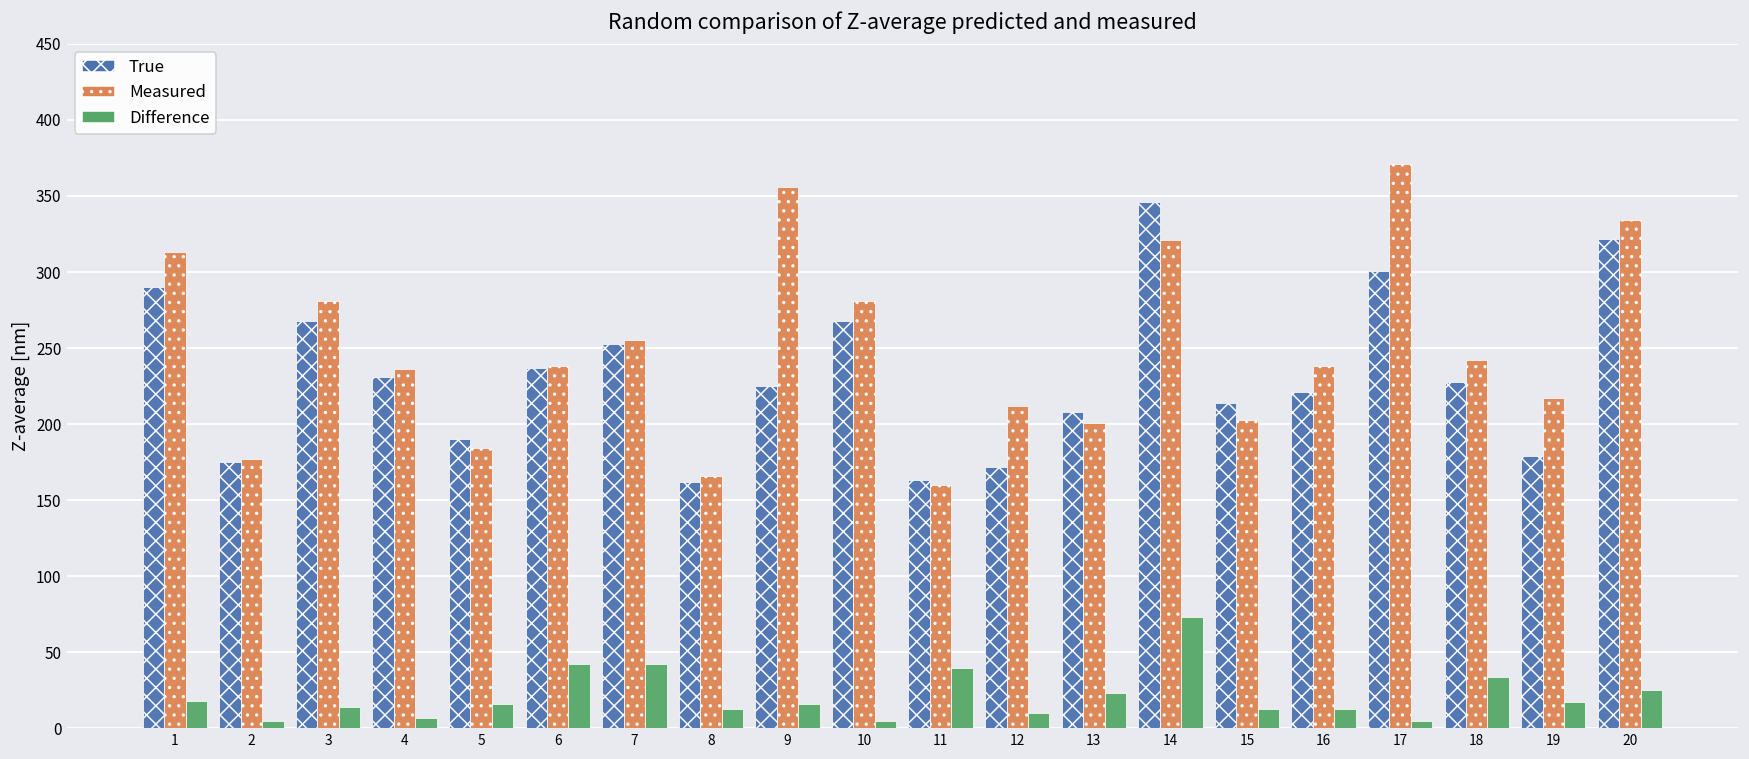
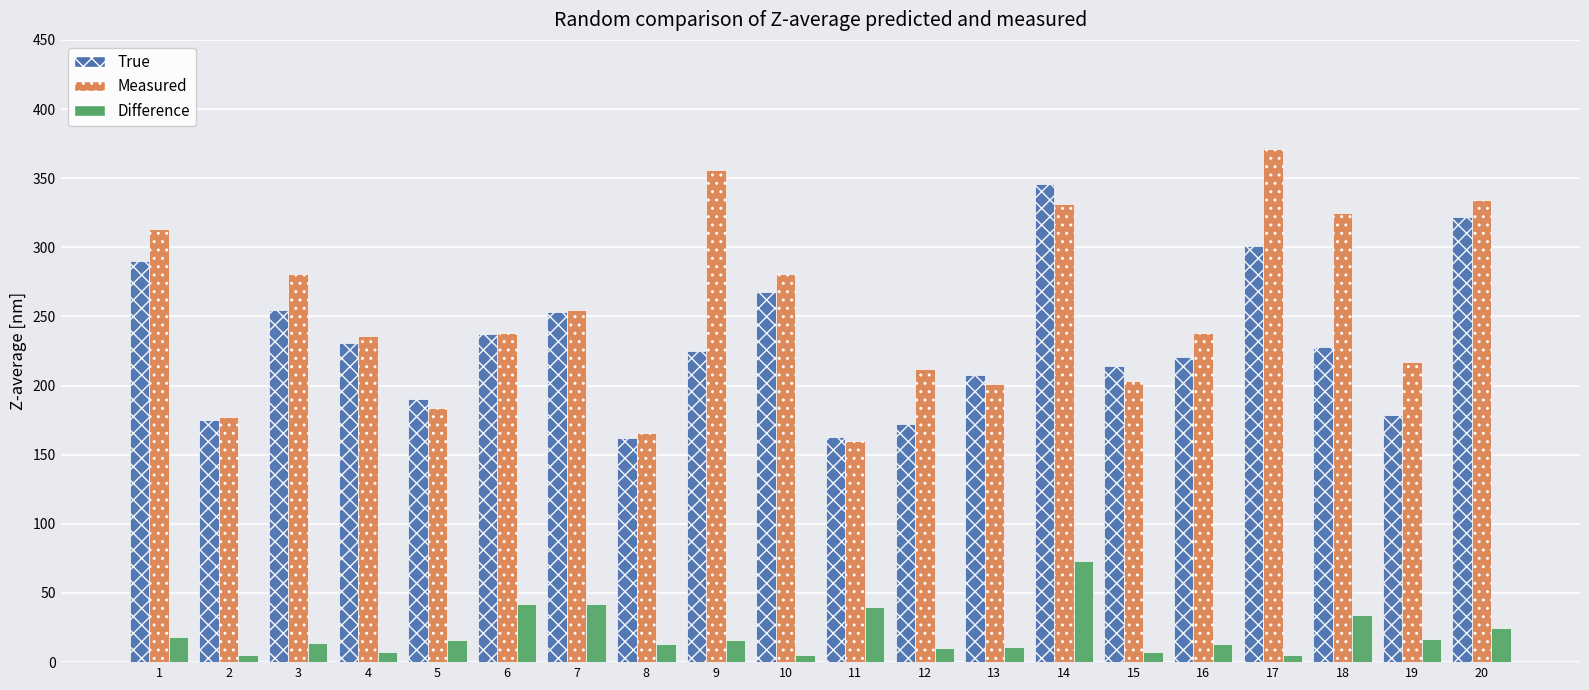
  {
    "True": {
      "1": 290,
      "2": 175,
-     "3": 268,
+     "3": 255,
      "4": 231,
      "5": 190,
      "6": 237,
      "7": 253,
      "8": 162,
      "9": 225,
      "10": 268,
      "11": 163,
      "12": 172,
      "13": 208,
      "14": 346,
      "15": 214,
      "16": 221,
      "17": 301,
      "18": 228,
      "19": 179,
      "20": 322
    },
    "Measured": {
      "1": 313,
      "2": 177,
      "3": 281,
      "4": 236,
      "5": 184,
      "6": 238,
      "7": 255,
      "8": 166,
      "9": 356,
      "10": 281,
      "11": 160,
      "12": 212,
      "13": 201,
-     "14": 321,
+     "14": 331,
      "15": 203,
      "16": 238,
      "17": 371,
-     "18": 242,
+     "18": 325,
      "19": 217,
      "20": 334
    },
    "Difference": {
      "1": 18,
      "2": 5,
      "3": 14,
      "4": 7,
      "5": 16,
      "6": 42,
      "7": 42,
      "8": 13,
      "9": 16,
      "10": 5,
      "11": 40,
      "12": 10,
-     "13": 23,
+     "13": 11,
      "14": 73,
-     "15": 13,
+     "15": 7,
      "16": 13,
      "17": 5,
      "18": 34,
      "19": 17,
      "20": 25
    }
  }
